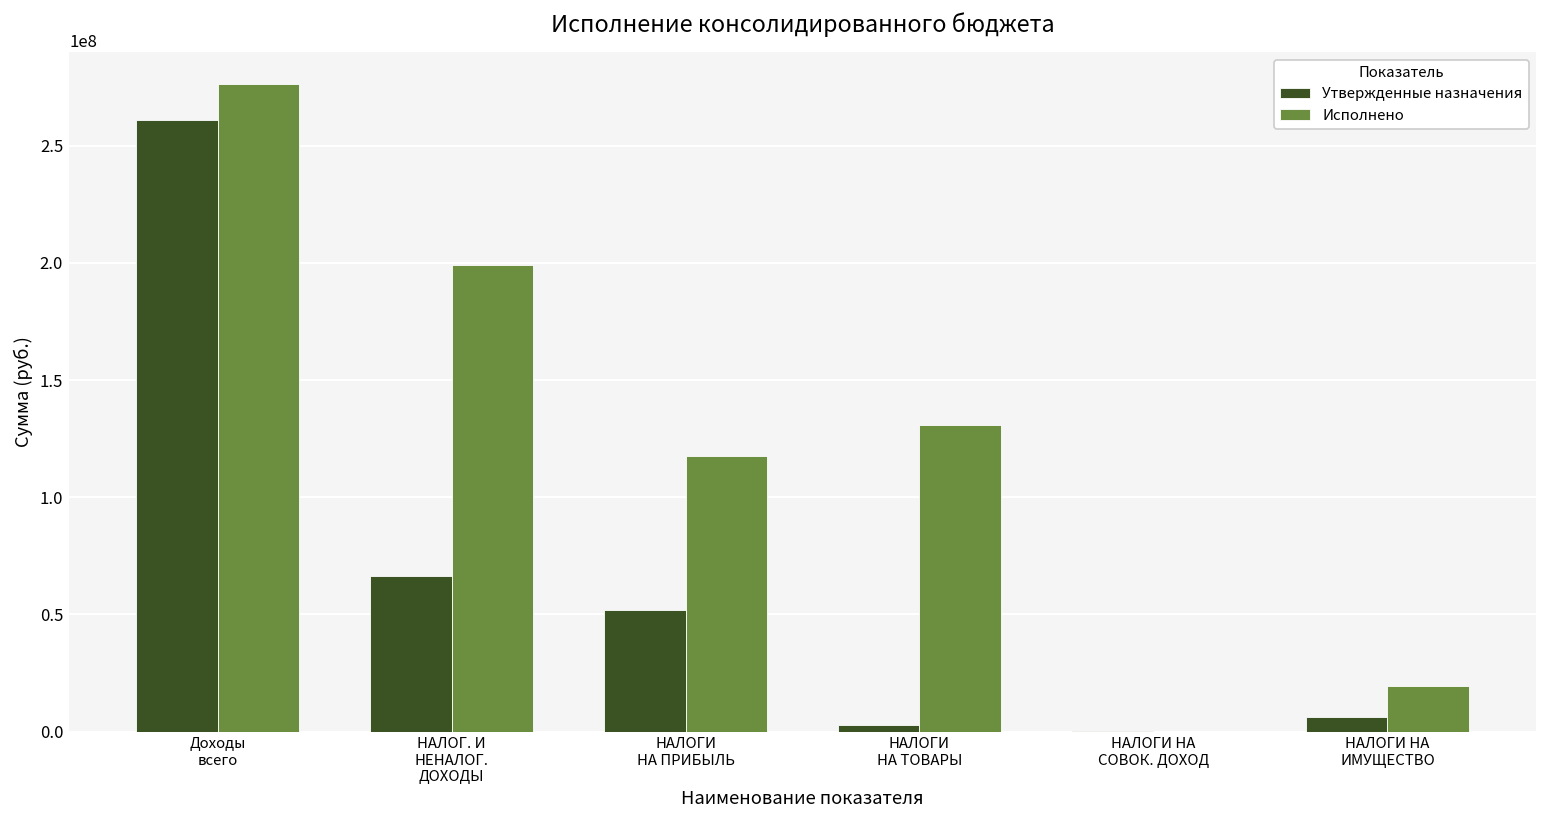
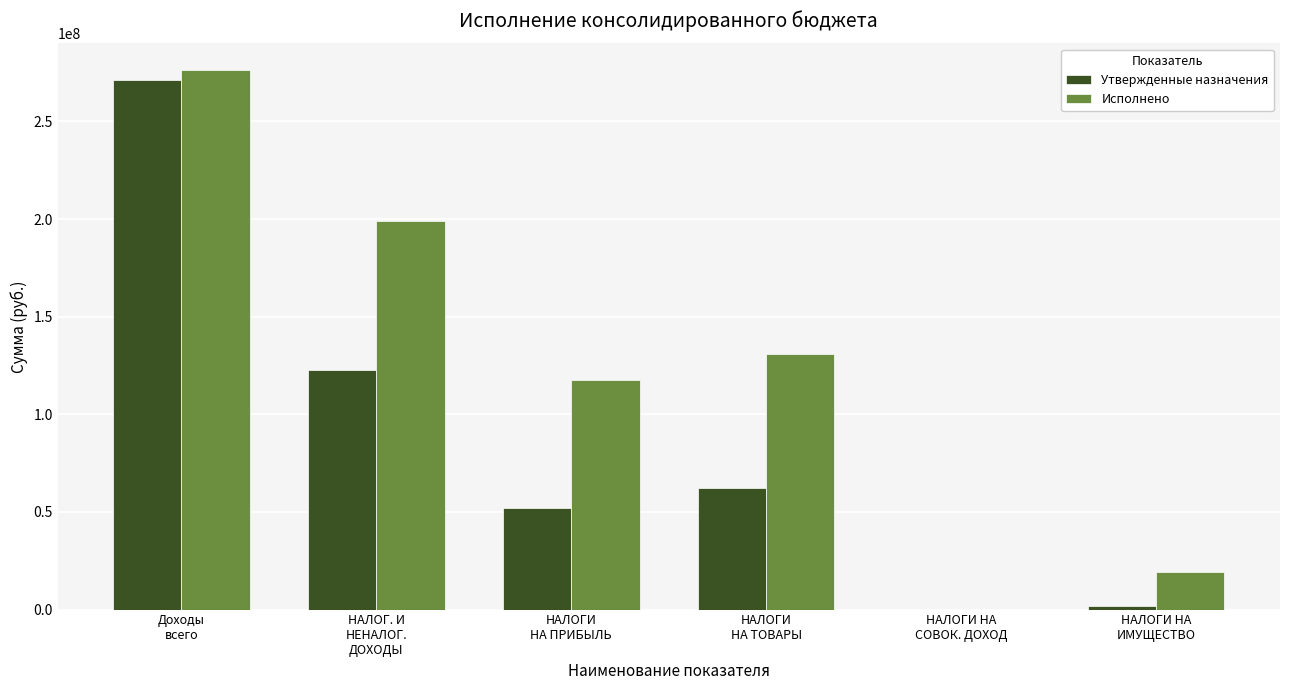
  {
    "Утвержденные назначения": {
-     "Доходы всего": 261000000,
-     "НАЛОГ. И НЕНАЛОГ. ДОХОДЫ": 66000000,
+     "Доходы всего": 271000000,
+     "НАЛОГ. И НЕНАЛОГ. ДОХОДЫ": 123000000,
      "НАЛОГИ НА ПРИБЫЛЬ": 52000000,
-     "НАЛОГИ НА ТОВАРЫ": 3000000,
-     "НАЛОГИ НА ИМУЩЕСТВО": 6000000
+     "НАЛОГИ НА ТОВАРЫ": 62000000,
+     "НАЛОГИ НА ИМУЩЕСТВО": 2000000
    },
    "Исполнено": {
      "Доходы всего": 276000000,
      "НАЛОГ. И НЕНАЛОГ. ДОХОДЫ": 199000000,
      "НАЛОГИ НА ПРИБЫЛЬ": 117000000,
      "НАЛОГИ НА ТОВАРЫ": 131000000,
      "НАЛОГИ НА СОВОК. ДОХОД": 0,
      "НАЛОГИ НА ИМУЩЕСТВО": 19000000
    }
  }
